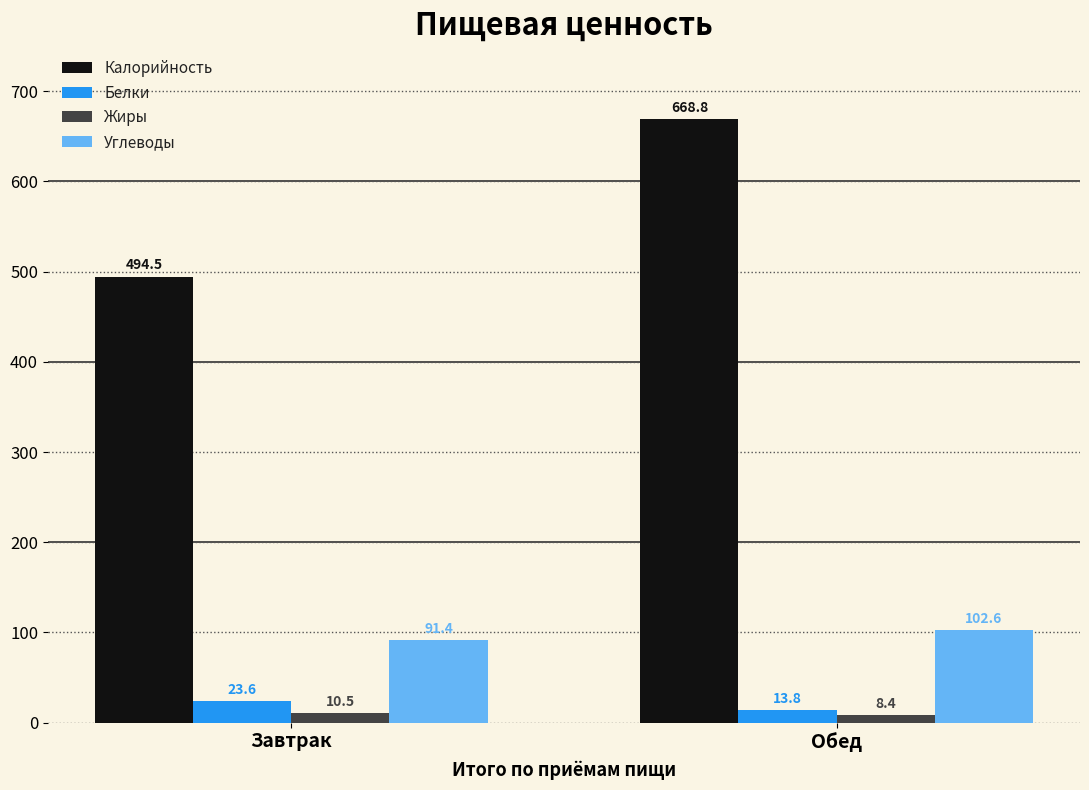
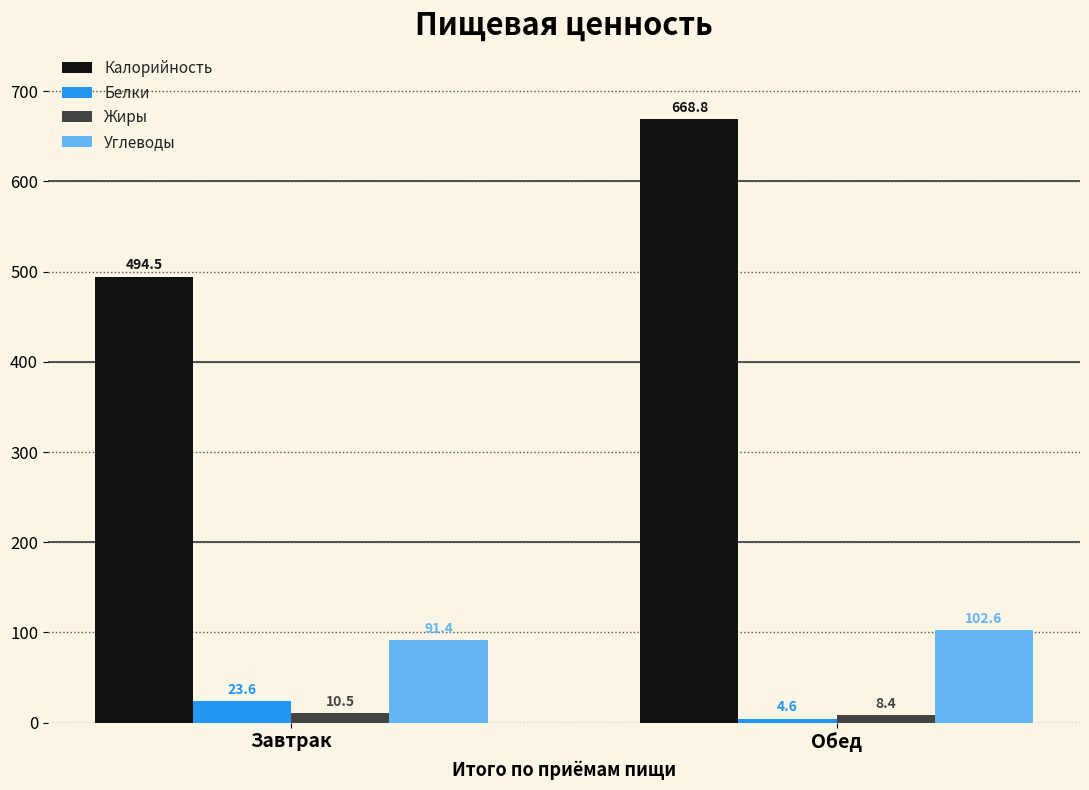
  {
    "Калорийность": {
      "Завтрак": 494.5,
      "Обед": 668.8
    },
    "Белки": {
      "Завтрак": 23.6,
-     "Обед": 13.8
+     "Обед": 4.6
    },
    "Жиры": {
      "Завтрак": 10.5,
      "Обед": 8.4
    },
    "Углеводы": {
      "Завтрак": 91.4,
      "Обед": 102.6
    }
  }
